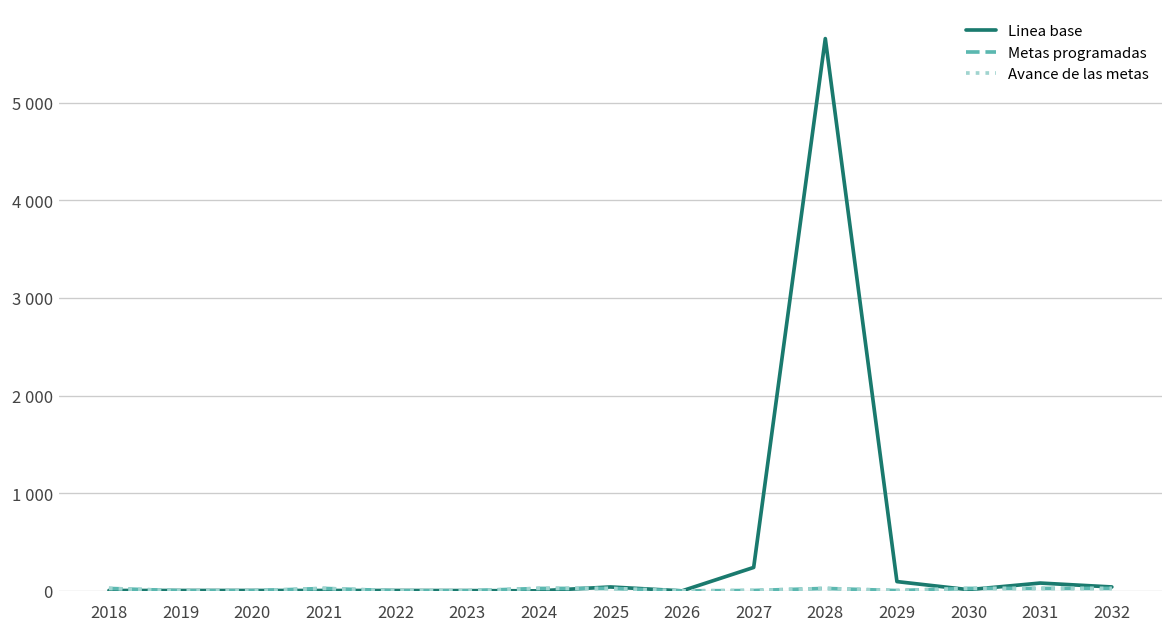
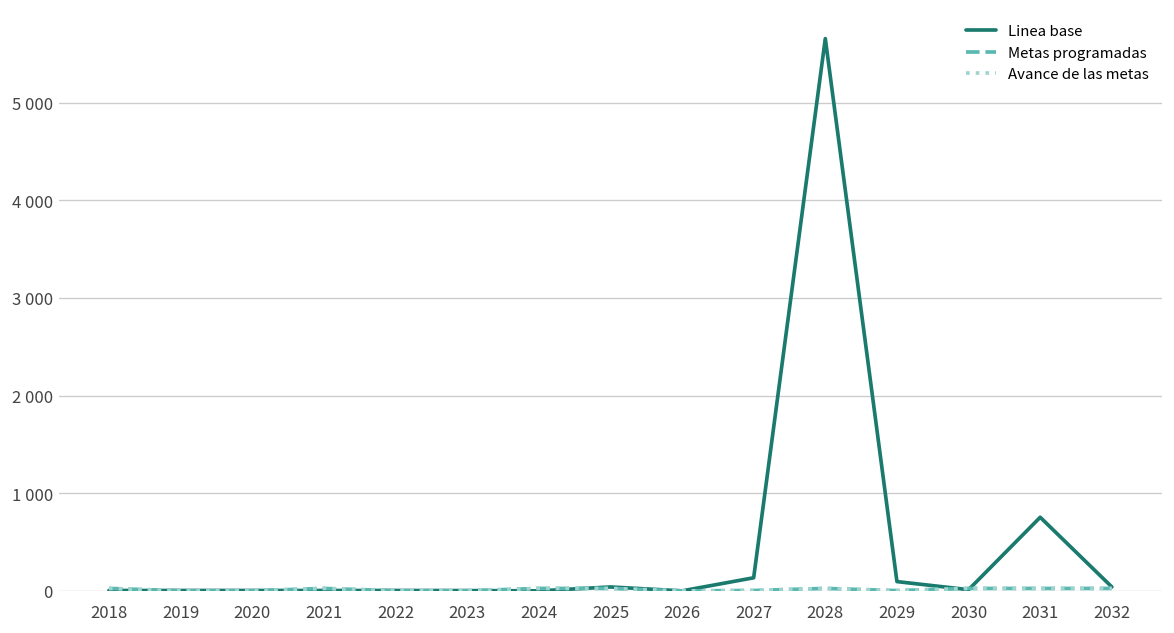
  {
    "Linea base": {
-     "2027": 200,
+     "2027": 100,
      "2028": 5700,
      "2029": 100,
-     "2031": 100
+     "2031": 800
    },
    "Avance de las metas": {
      "2027": 0,
      "2028": 0,
      "2029": 0,
      "2031": 0
    }
  }
